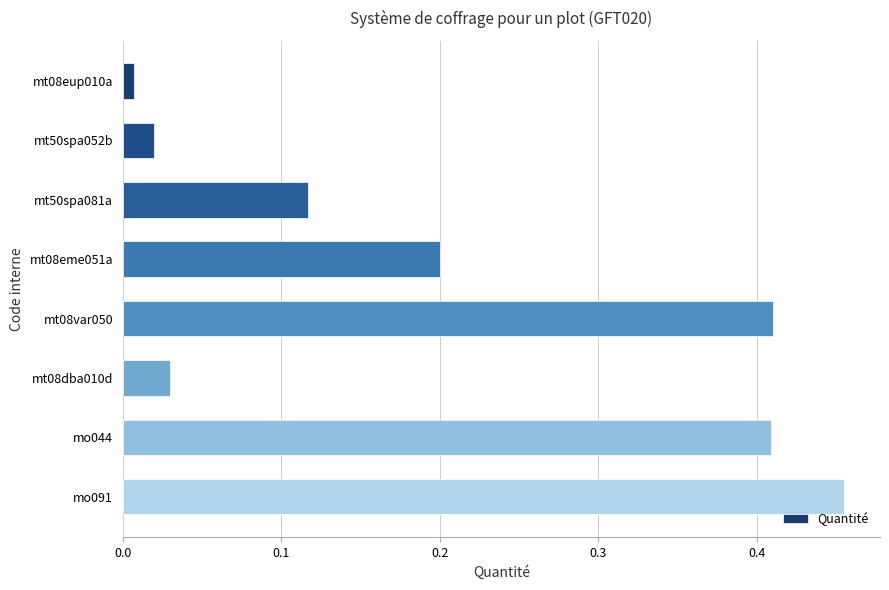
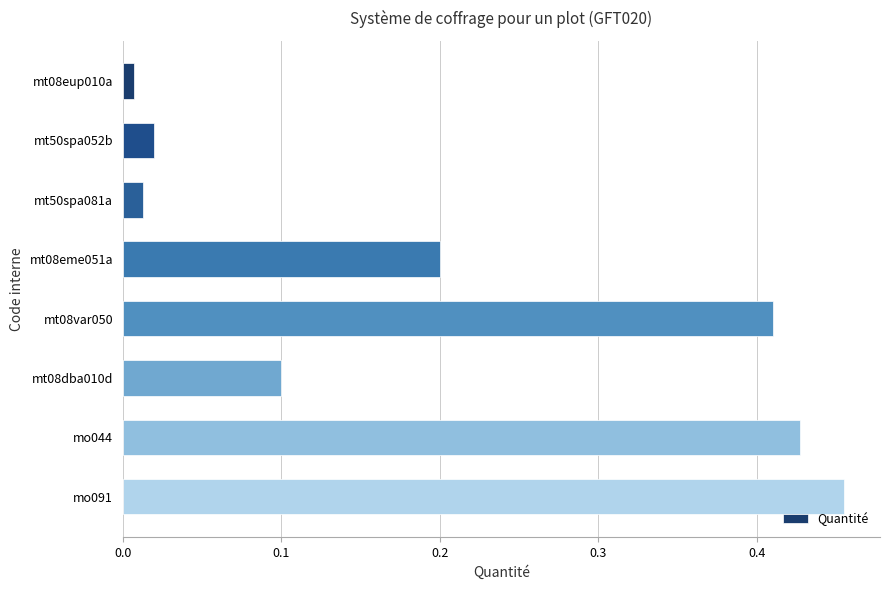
  {
    "mt08eup010a": 0.007,
    "mt50spa052b": 0.020,
-   "mt50spa081a": 0.117,
+   "mt50spa081a": 0.013,
    "mt08eme051a": 0.200,
    "mt08var050": 0.410,
-   "mt08dba010d": 0.03,
-   "mo044": 0.409,
+   "mt08dba010d": 0.10,
+   "mo044": 0.427,
    "mo091": 0.455
  }
